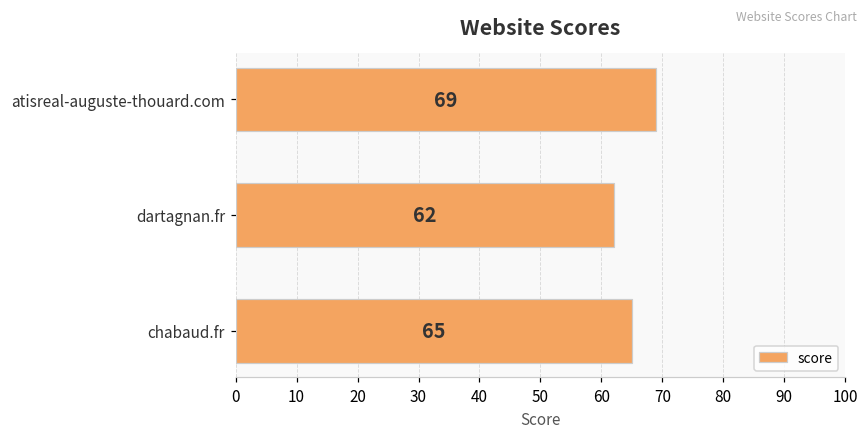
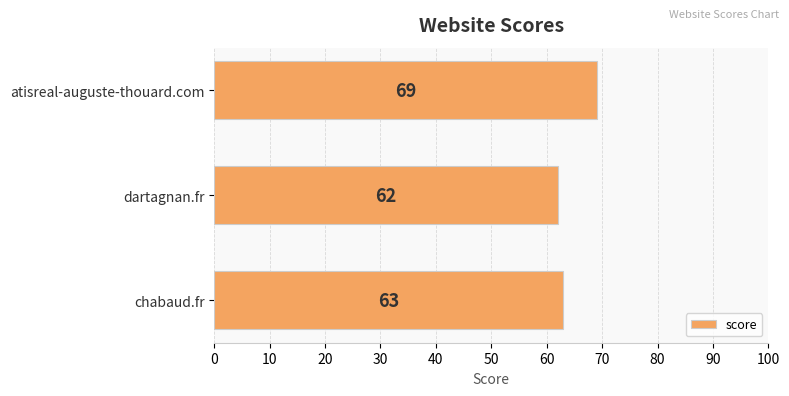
  {
    "atisreal-auguste-thouard.com": 69,
    "dartagnan.fr": 62,
-   "chabaud.fr": 65
+   "chabaud.fr": 63
  }
